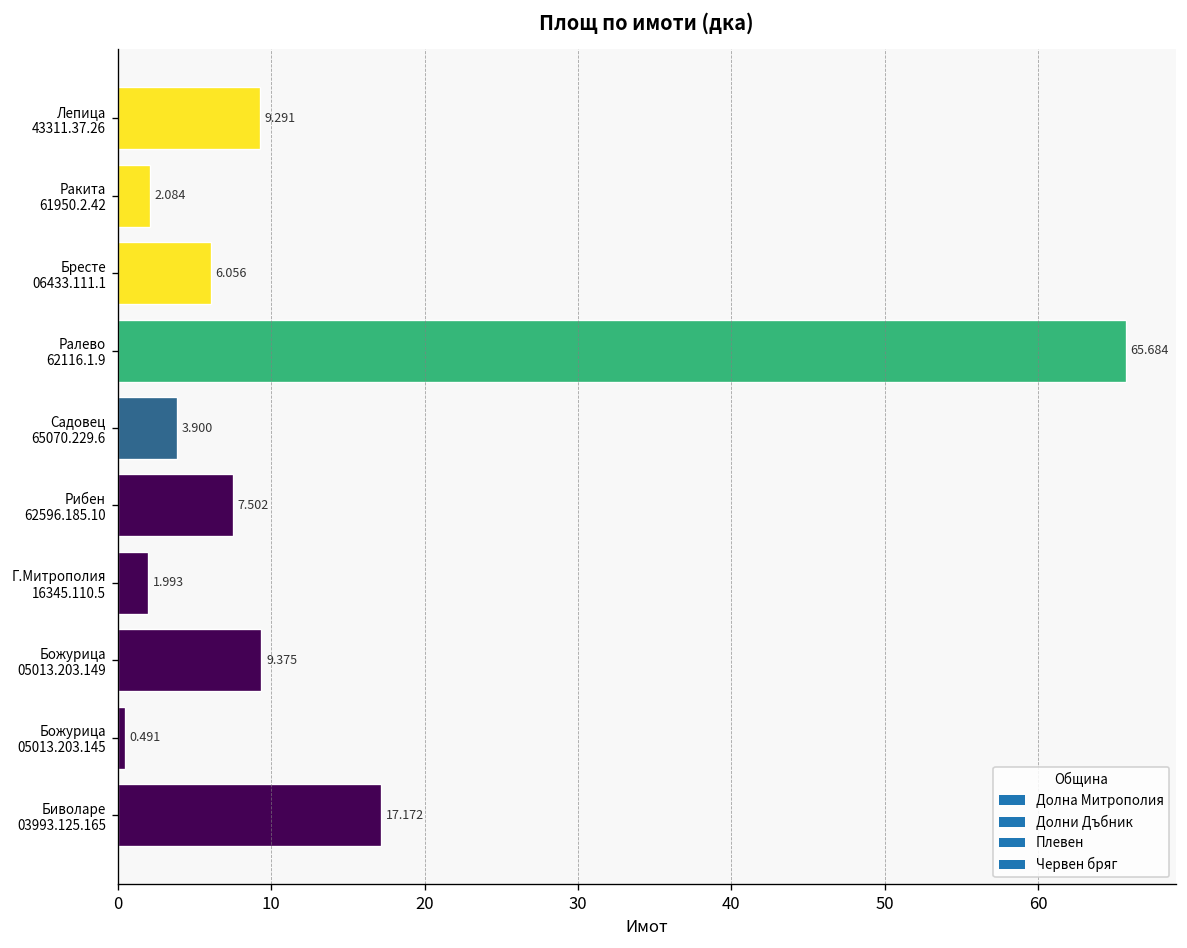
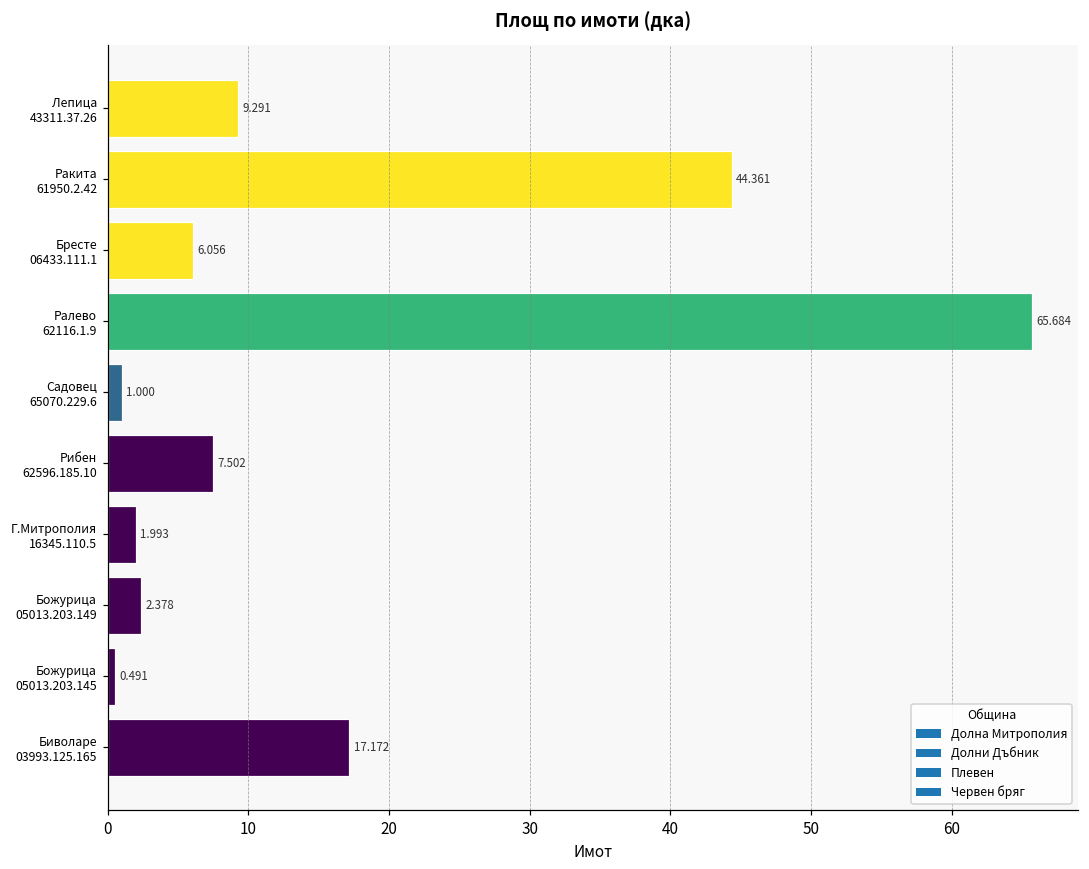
  {
    "Лепица 43311.37.26": 9.291,
-   "Ракита 61950.2.42": 2.084,
+   "Ракита 61950.2.42": 44.361,
    "Бресте 06433.111.1": 6.056,
    "Ралево 62116.1.9": 65.684,
-   "Садовец 65070.229.6": 3.900,
+   "Садовец 65070.229.6": 1.000,
    "Рибен 62596.185.10": 7.502,
    "Г.Митрополия 16345.110.5": 1.993,
-   "Божурица 05013.203.149": 9.375,
+   "Божурица 05013.203.149": 2.378,
    "Божурица 05013.203.145": 0.491,
    "Биволаре 03993.125.165": 17.172
  }
